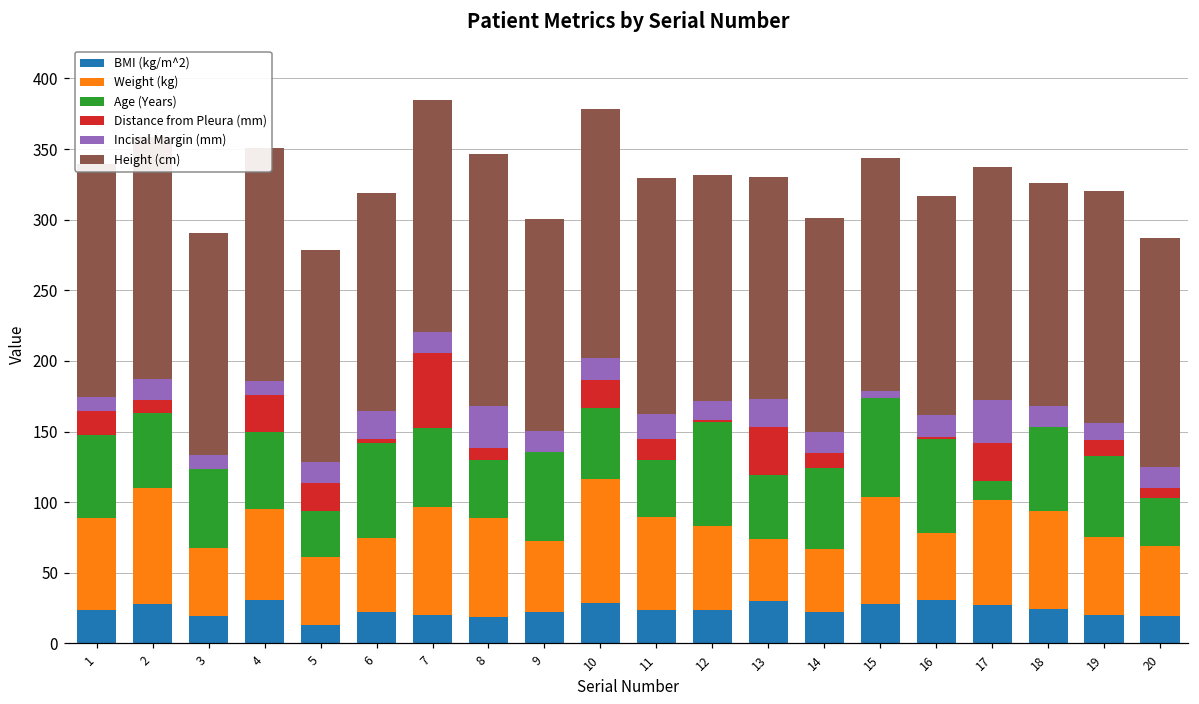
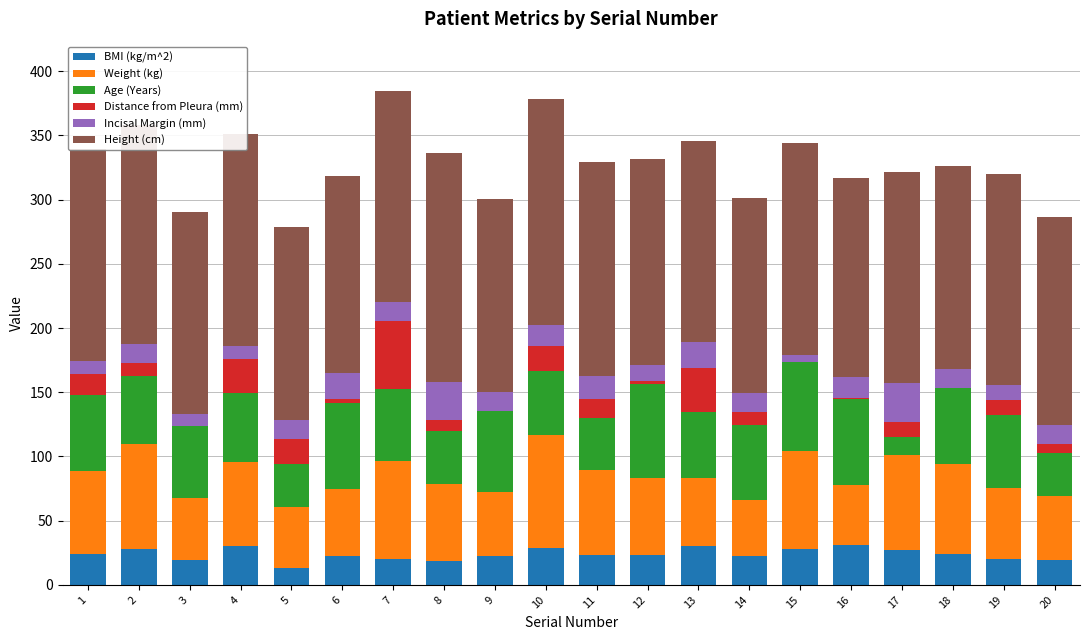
  {
    "BMI (kg/m^2)": {
      "1": 24,
      "2": 28,
      "3": 19,
      "4": 30,
      "5": 13,
      "6": 22,
      "7": 20,
      "8": 19,
      "9": 22,
      "10": 28,
      "11": 24,
      "12": 23,
      "13": 30,
      "14": 23,
      "15": 28,
      "16": 31,
      "17": 27,
      "18": 24,
      "19": 20,
      "20": 19
    },
    "Weight (kg)": {
      "1": 65,
      "2": 82,
      "3": 48,
      "4": 65,
      "5": 48,
      "6": 53,
      "7": 76,
-     "8": 70,
+     "8": 60,
      "9": 50,
      "10": 88,
      "11": 66,
      "12": 60,
-     "13": 44,
+     "13": 53,
      "14": 44,
      "15": 76,
      "16": 47,
      "17": 74,
      "18": 70,
      "19": 55,
      "20": 50
    },
    "Age (Years)": {
      "1": 59,
      "2": 53,
      "3": 56,
      "4": 54,
      "5": 33,
      "6": 67,
      "7": 56,
      "8": 41,
      "9": 63,
      "10": 50,
      "11": 40,
      "12": 73,
-     "13": 45,
+     "13": 52,
      "14": 58,
      "15": 70,
      "16": 67,
      "17": 14,
      "18": 59,
      "19": 57,
      "20": 34
    },
    "Distance from Pleura (mm)": {
      "1": 17,
      "2": 9,
      "3": 0,
      "4": 27,
      "5": 20,
      "6": 3,
      "7": 53,
      "8": 8,
      "9": 0,
      "10": 20,
      "11": 15,
      "12": 2,
      "13": 34,
      "14": 10,
      "15": 0,
-     "17": 27,
+     "17": 12,
      "18": 0,
      "19": 12,
      "20": 7
    },
    "Incisal Margin (mm)": {
      "1": 10,
      "2": 15,
      "3": 10,
      "4": 10,
      "5": 15,
      "6": 20,
      "7": 15,
      "8": 30,
      "9": 15,
      "10": 16,
      "11": 18,
      "12": 13,
      "13": 20,
      "14": 15,
      "15": 5,
      "16": 16,
      "17": 30,
      "18": 15,
      "19": 12,
      "20": 15
    },
    "Height (cm)": {
      "3": 157,
      "5": 150,
      "6": 154,
      "7": 164,
      "8": 178,
      "9": 150,
      "10": 176,
      "11": 167,
      "12": 160,
      "13": 157,
      "14": 152,
      "15": 165,
      "16": 155,
      "17": 165,
      "18": 158,
      "19": 164,
      "20": 162
    }
  }
